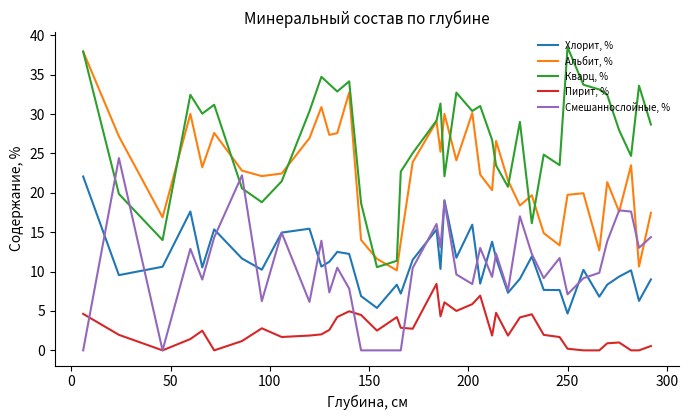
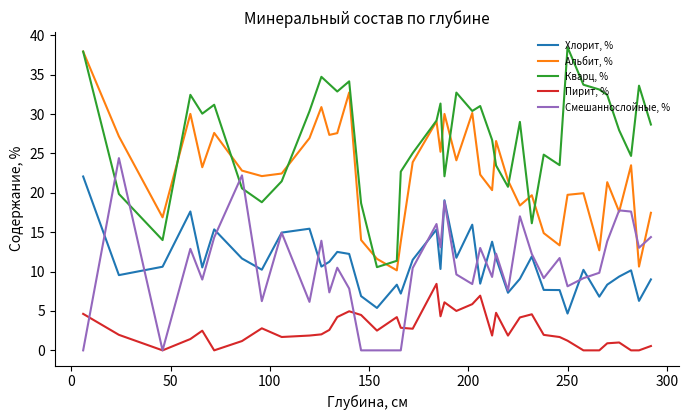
  {
    "Хлорит, %": {
      "250": 5
    },
    "Альбит, %": {
      "250": 20
    },
    "Кварц, %": {
      "250": 38
    },
    "Пирит, %": {
-     "250": 0
+     "250": 1
    },
    "Смешаннослойные, %": {
-     "250": 7
+     "250": 8
    }
  }
